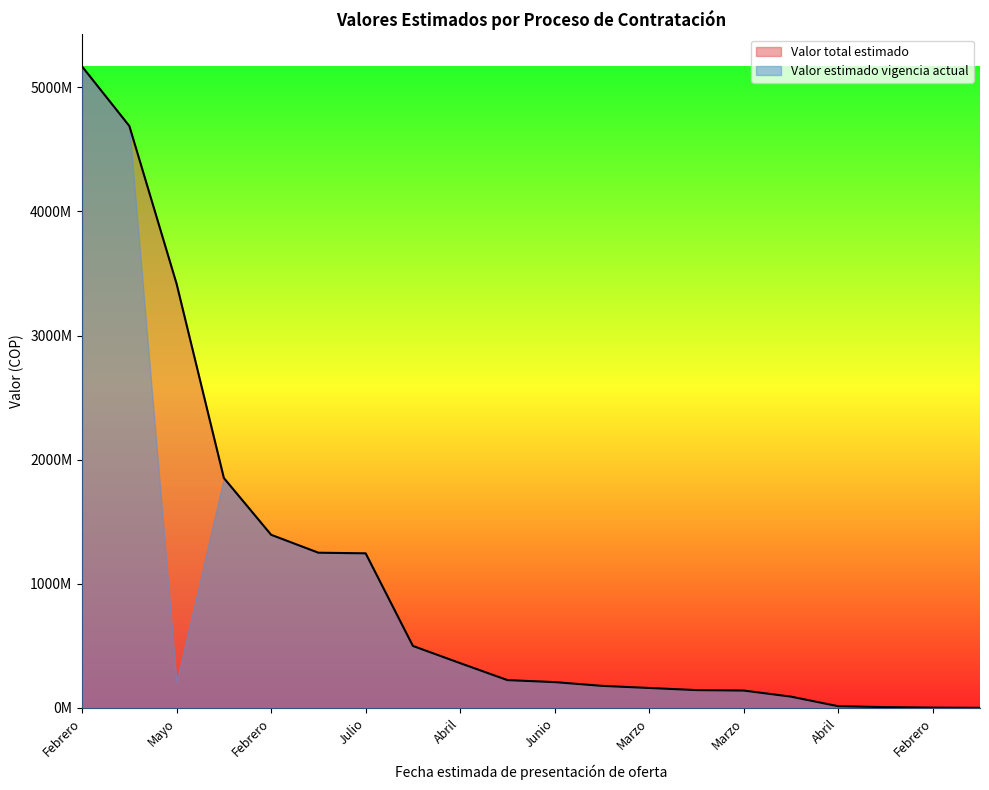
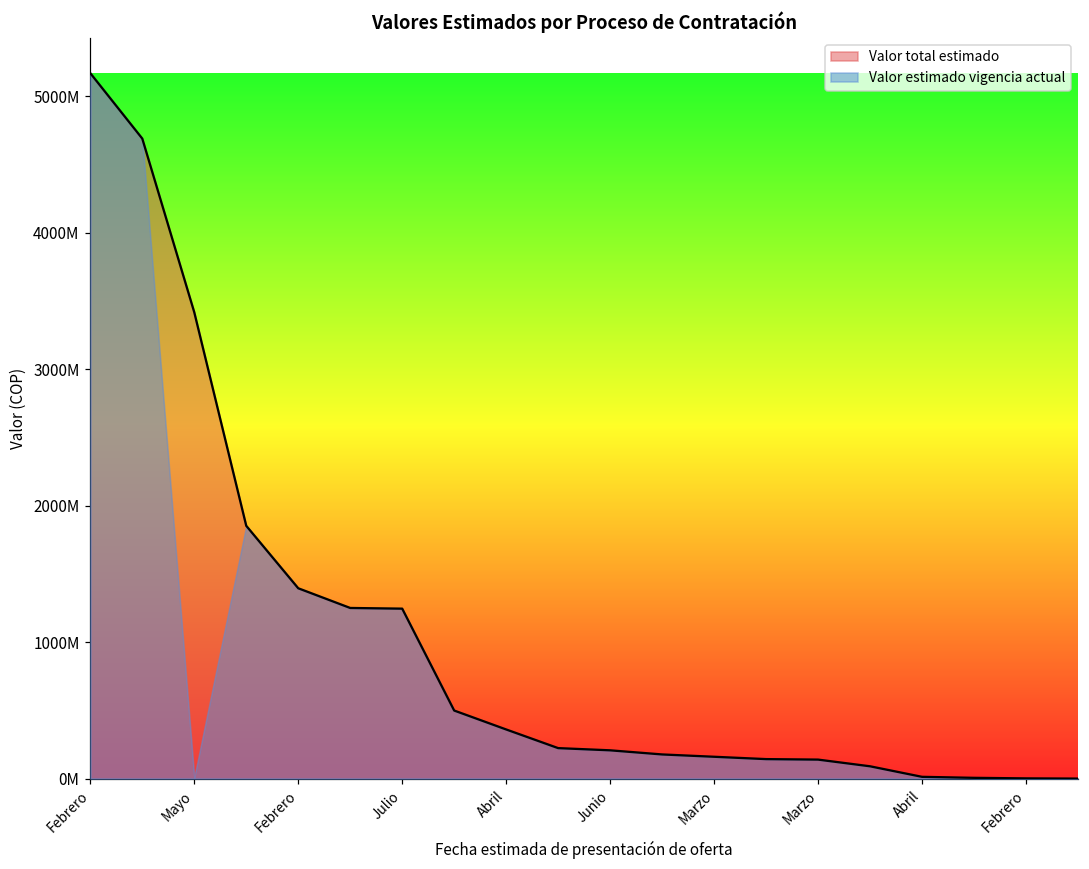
  {
    "Valor total estimado": {
      "Mayo": 3420000000
    },
    "Valor estimado vigencia actual": {
-     "Mayo": 210000000
+     "Mayo": 10000000
    }
  }
